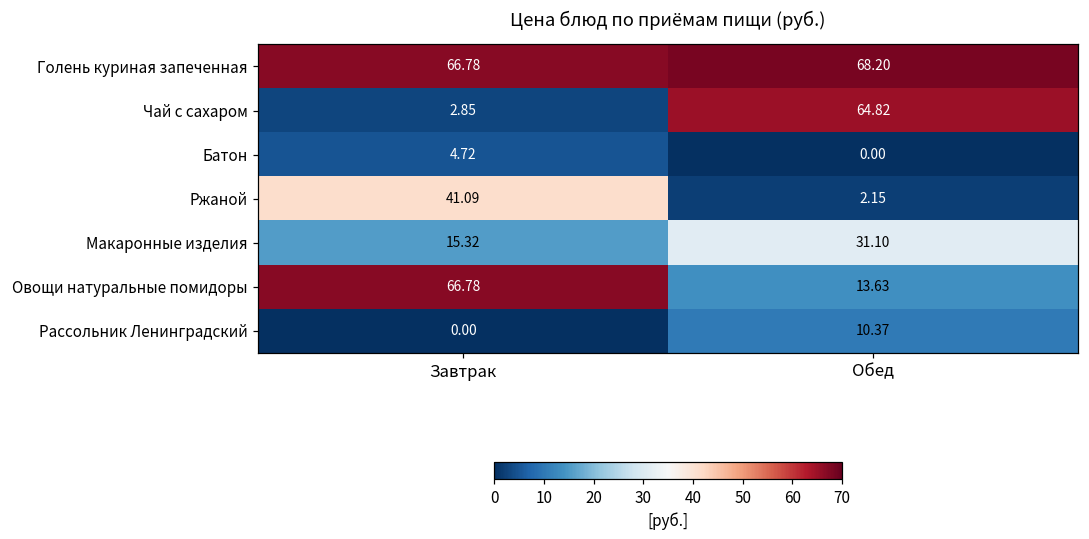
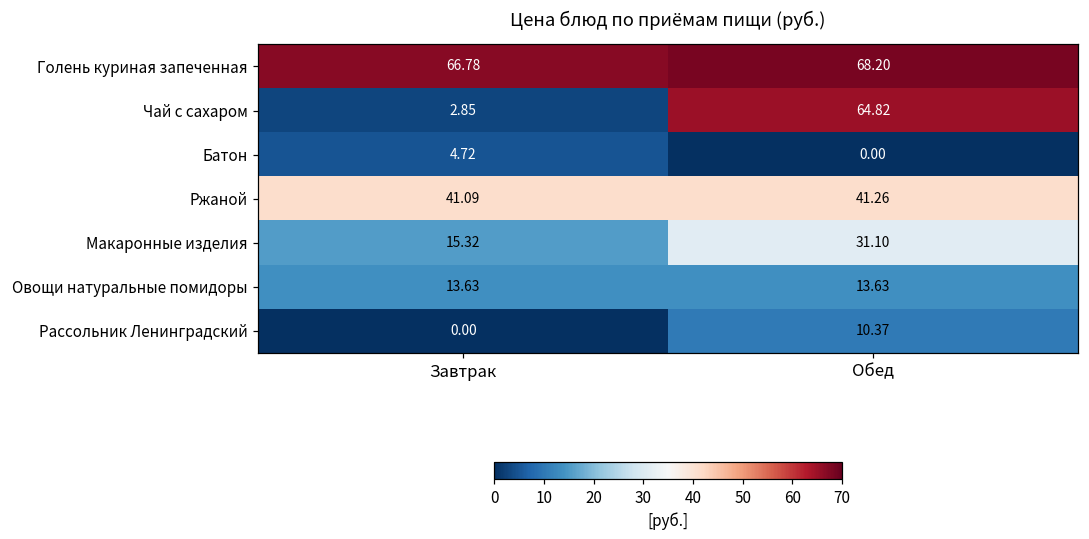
  {
    "Голень куриная запеченная": {
      "Завтрак": 66.78,
      "Обед": 68.20
    },
    "Чай с сахаром": {
      "Завтрак": 2.85,
      "Обед": 64.82
    },
    "Батон": {
      "Завтрак": 4.72,
      "Обед": 0.00
    },
    "Ржаной": {
      "Завтрак": 41.09,
-     "Обед": 2.15
+     "Обед": 41.26
    },
    "Макаронные изделия": {
      "Завтрак": 15.32,
      "Обед": 31.10
    },
    "Овощи натуральные помидоры": {
-     "Завтрак": 66.78,
+     "Завтрак": 13.63,
      "Обед": 13.63
    },
    "Рассольник Ленинградский": {
      "Завтрак": 0.00,
      "Обед": 10.37
    }
  }
